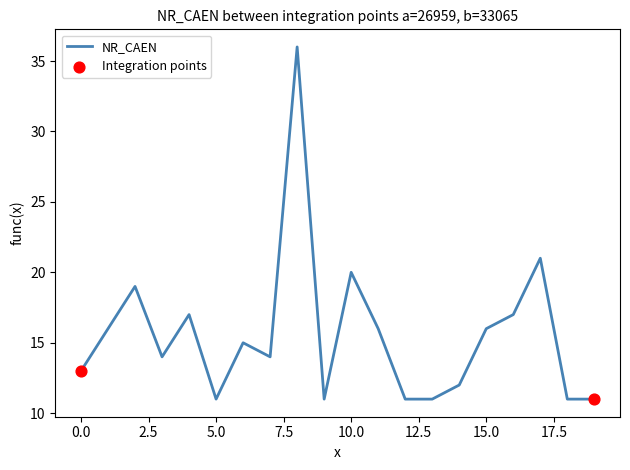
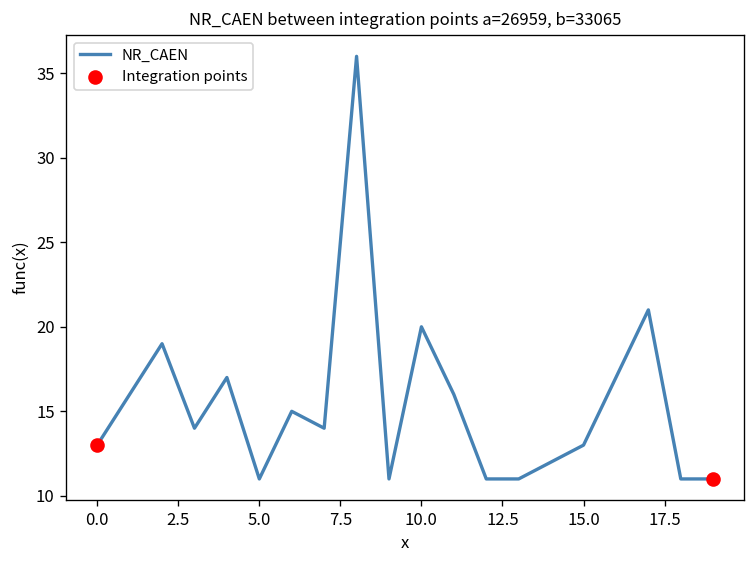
  {
    "NR_CAEN": {
      "5.0": 11,
      "10.0": 20,
-     "15.0": 16
+     "15.0": 13
    }
  }
